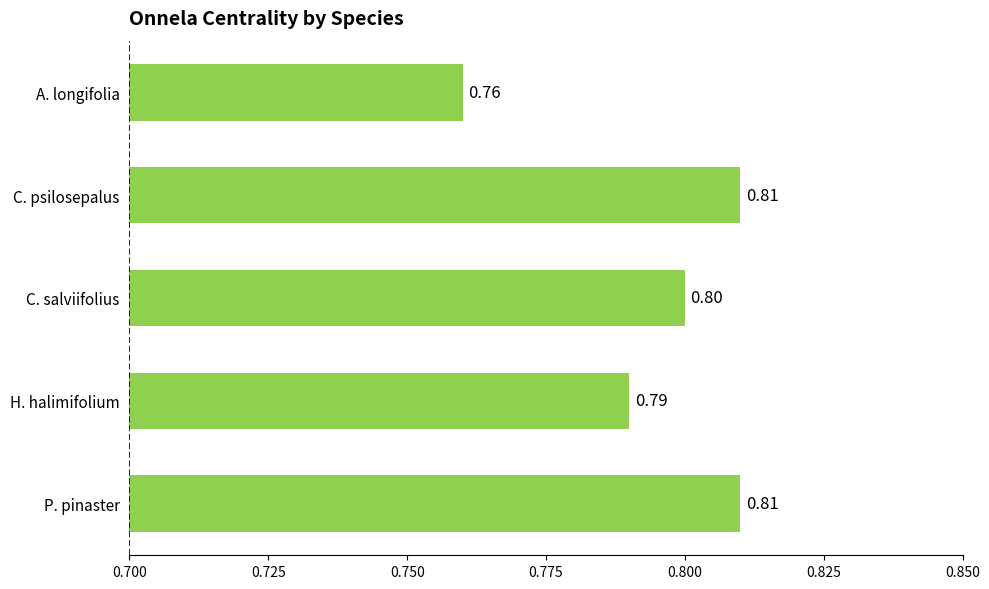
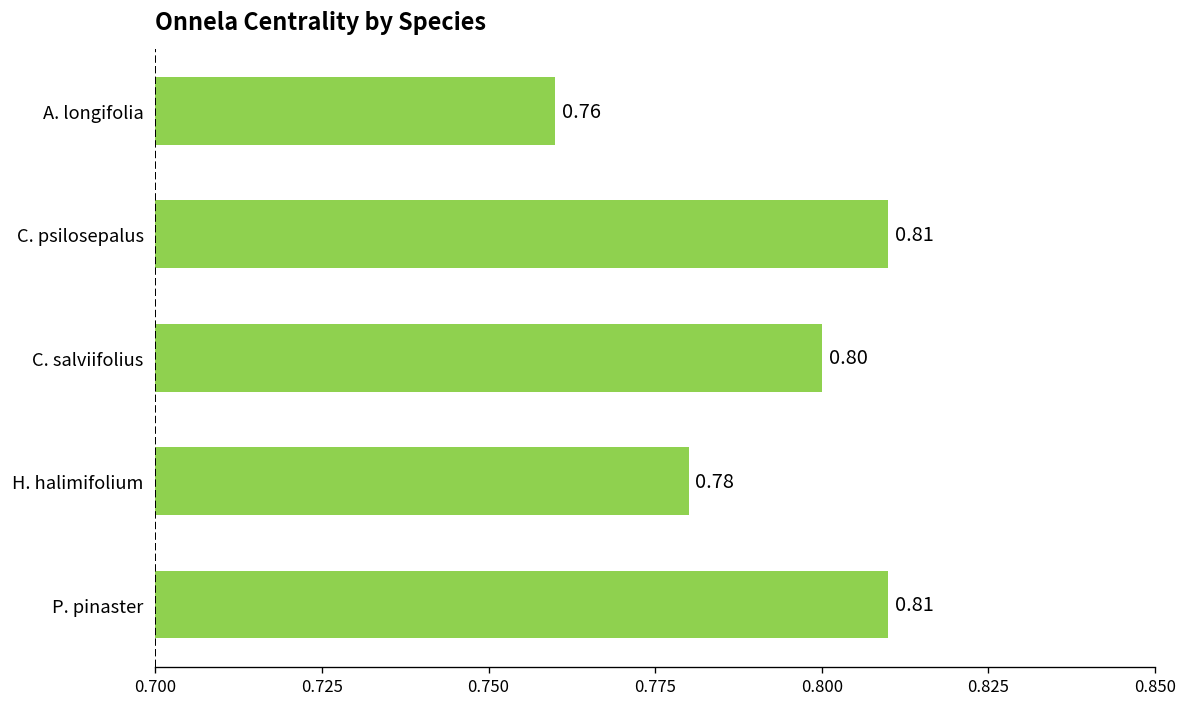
  {
    "A. longifolia": 0.76,
    "C. psilosepalus": 0.81,
    "C. salviifolius": 0.80,
-   "H. halimifolium": 0.79,
+   "H. halimifolium": 0.78,
    "P. pinaster": 0.81
  }
